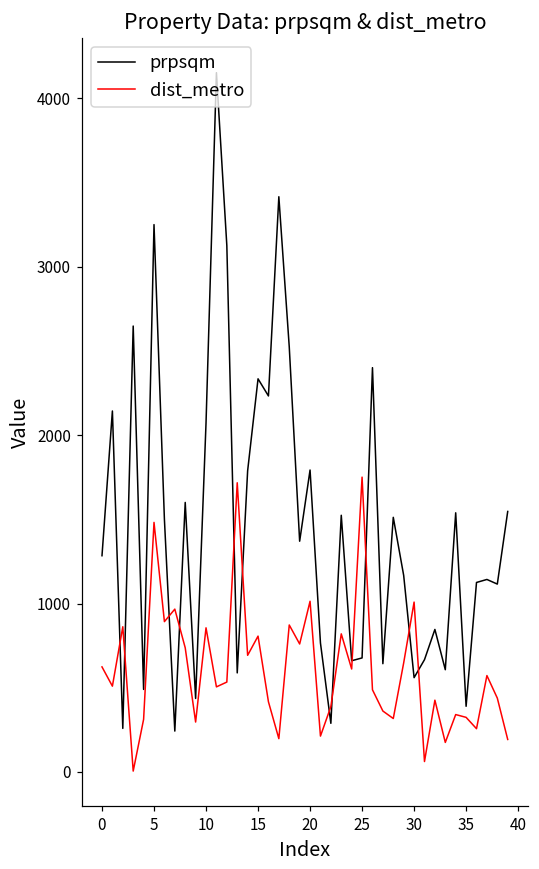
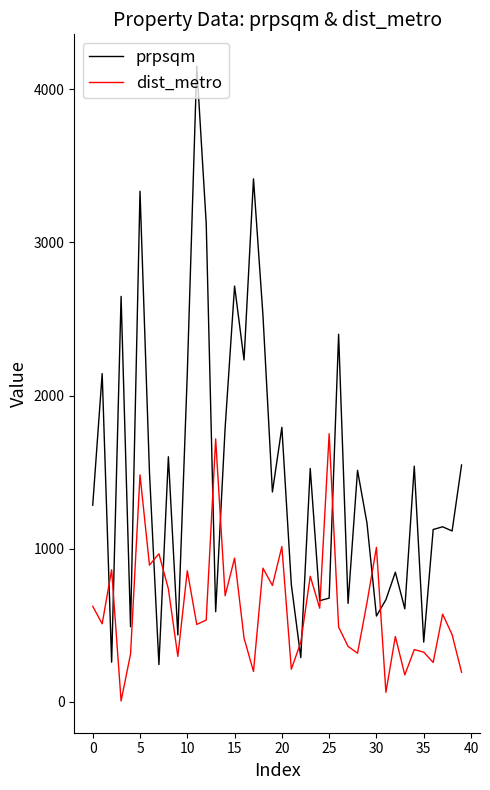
  {
    "prpsqm": {
      "0": 1280,
-     "5": 3250,
-     "10": 2070,
-     "15": 2330,
+     "5": 3330,
+     "10": 2150,
+     "15": 2710,
      "20": 1790,
      "25": 680,
      "30": 560,
      "35": 390
    },
    "dist_metro": {
      "0": 620,
      "5": 1480,
      "10": 860,
-     "15": 810,
+     "15": 940,
      "20": 1010,
      "25": 1750,
      "30": 1010,
      "35": 320
    }
  }
